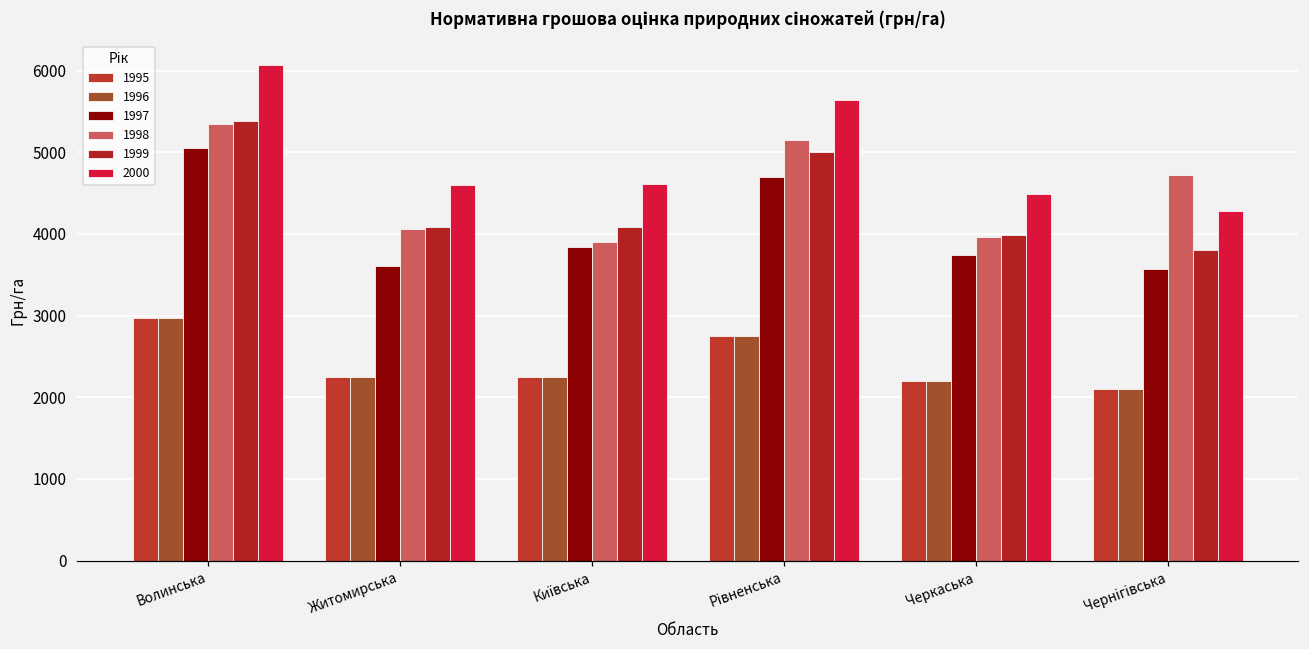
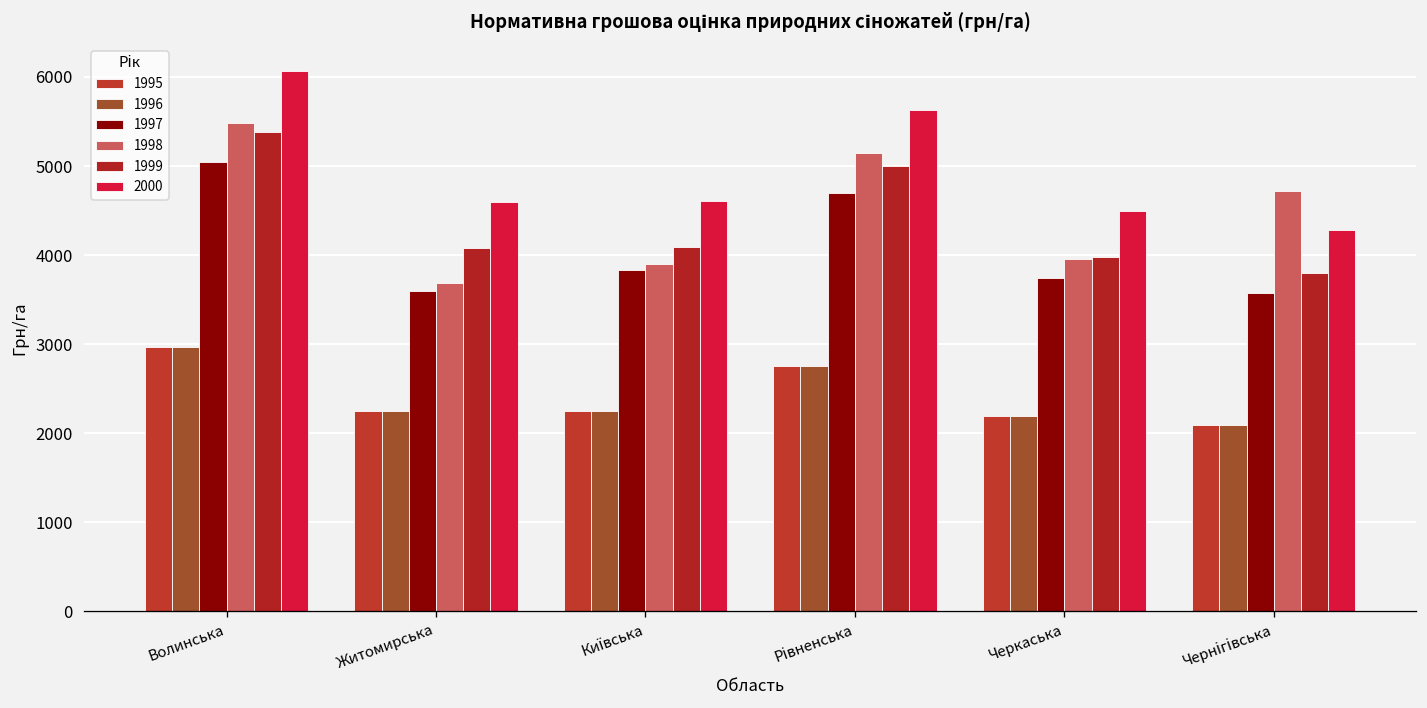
  {
    "1997": {
      "Волинська": 5000,
      "Житомирська": 3600,
      "Київська": 3800,
      "Рівненська": 4700,
      "Черкаська": 3700,
      "Чернігівська": 3600
    },
    "1998": {
-     "Волинська": 5300,
-     "Житомирська": 4100,
+     "Волинська": 5500,
+     "Житомирська": 3700,
      "Київська": 3900,
      "Рівненська": 5100,
      "Черкаська": 4000,
      "Чернігівська": 4700
    }
  }
